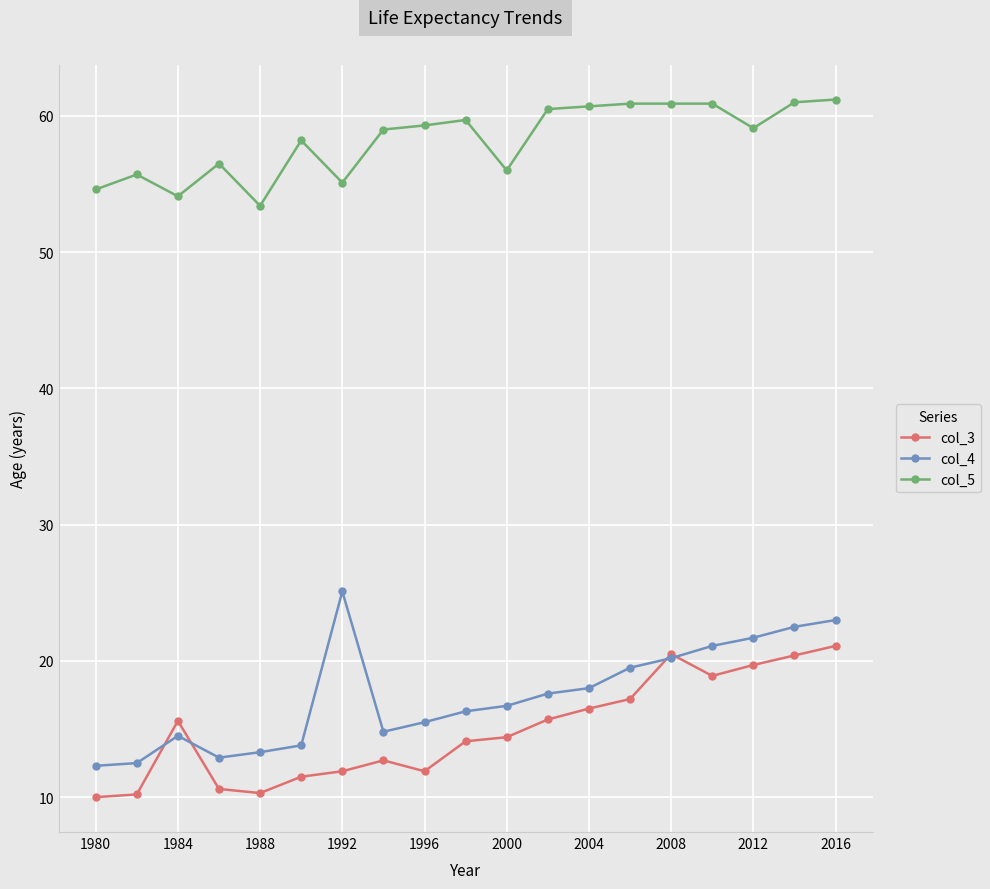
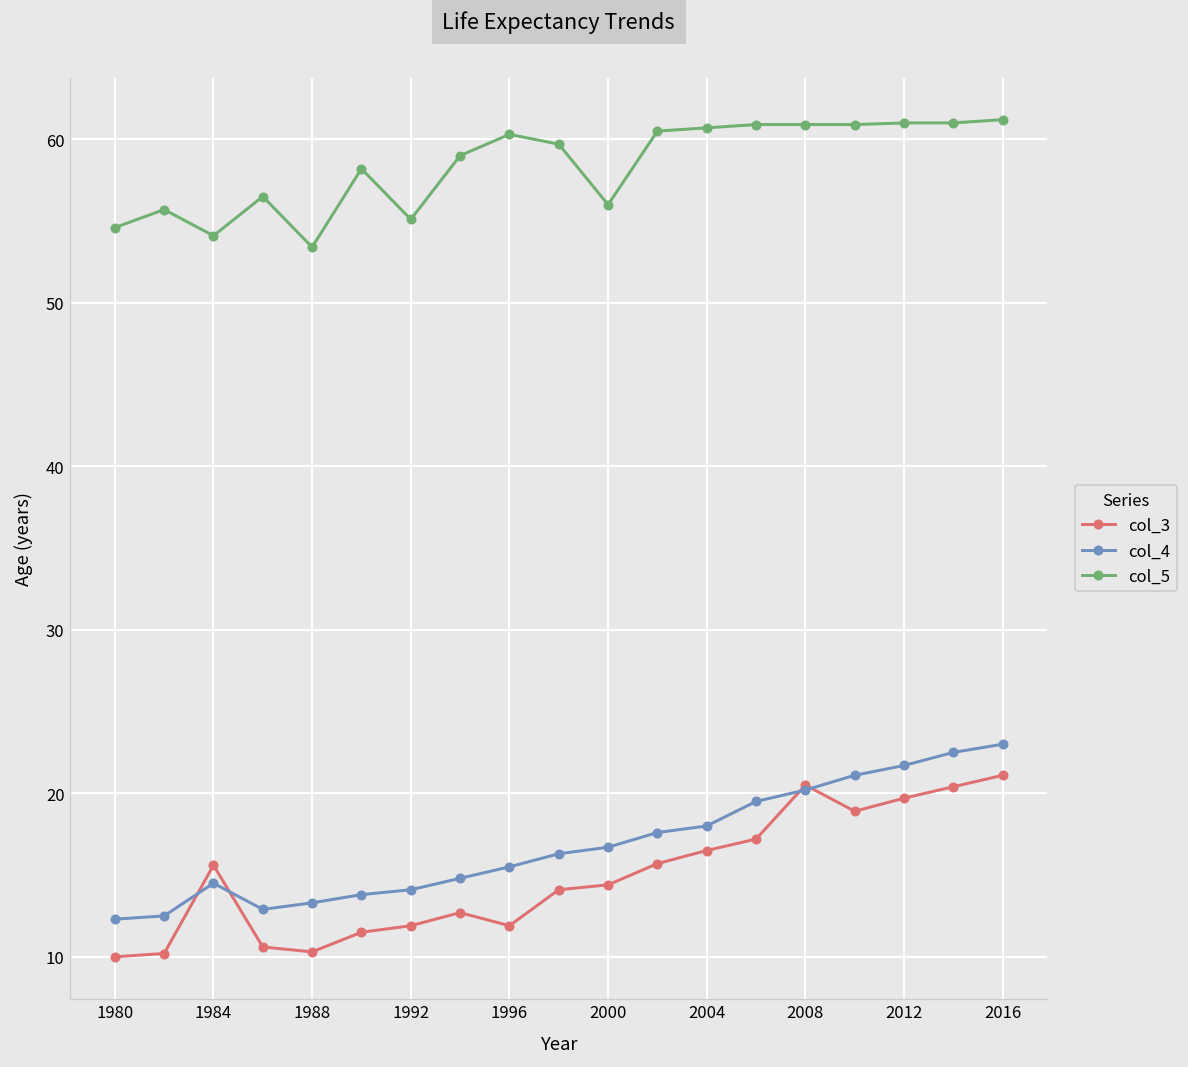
  {
    "col_3": {
      "1980": 10.0,
      "1984": 15.6,
      "1988": 10.3,
      "1992": 11.9,
      "1996": 11.9,
      "2000": 14.4,
      "2004": 16.5,
      "2008": 20.5,
      "2012": 19.7,
      "2016": 21.1
    },
    "col_4": {
      "1980": 12.3,
      "1984": 14.5,
      "1988": 13.3,
-     "1992": 25.1,
+     "1992": 14.1,
      "1996": 15.5,
      "2000": 16.7,
      "2004": 18.0,
      "2008": 20.2,
      "2012": 21.7,
      "2016": 23.0
    },
    "col_5": {
      "1980": 54.6,
      "1984": 54.1,
      "1988": 53.4,
      "1992": 55.1,
-     "1996": 59.3,
+     "1996": 60.3,
      "2000": 56.0,
      "2004": 60.7,
      "2008": 60.9,
-     "2012": 59.1,
+     "2012": 61.0,
      "2016": 61.2
    }
  }
